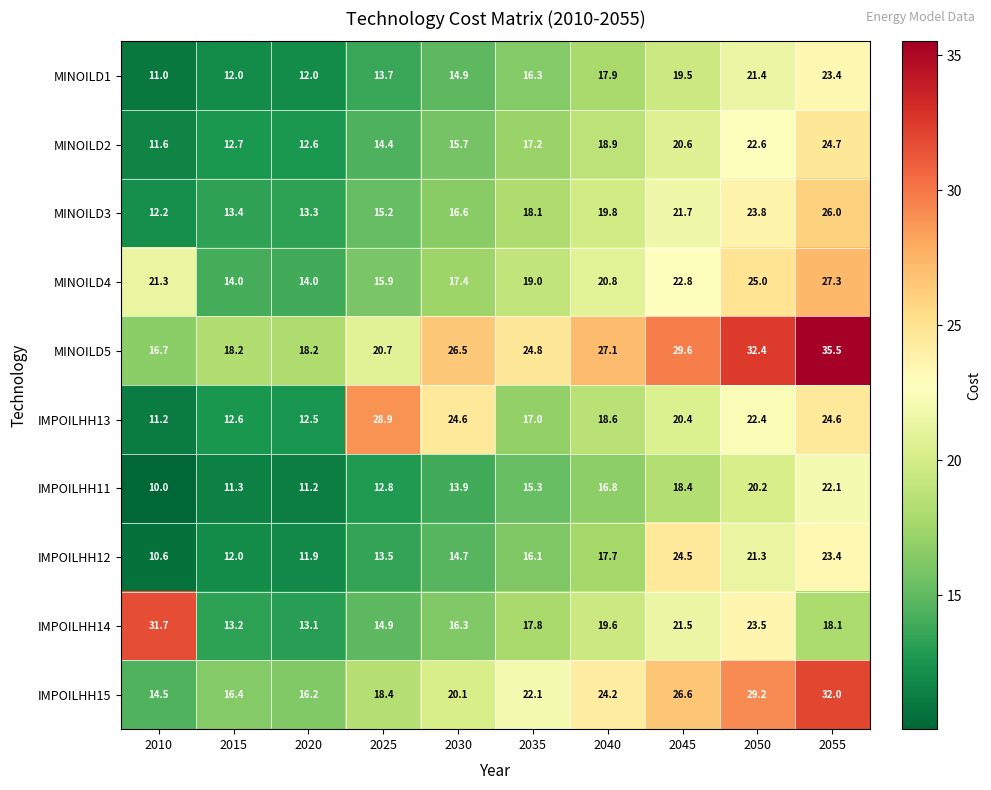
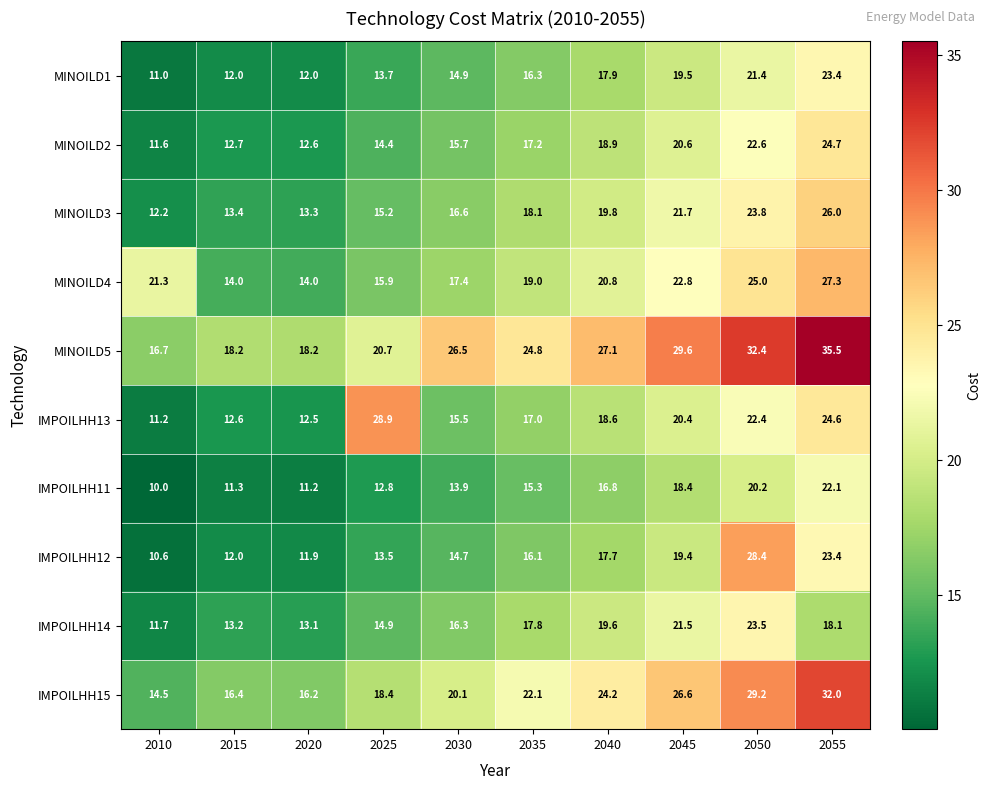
  {
    "MINOILD1": {
      "2010": 11.0,
      "2015": 12.0,
      "2020": 12.0,
      "2025": 13.7,
      "2030": 14.9,
      "2035": 16.3,
      "2040": 17.9,
      "2045": 19.5,
      "2050": 21.4,
      "2055": 23.4
    },
    "MINOILD2": {
      "2010": 11.6,
      "2015": 12.7,
      "2020": 12.6,
      "2025": 14.4,
      "2030": 15.7,
      "2035": 17.2,
      "2040": 18.9,
      "2045": 20.6,
      "2050": 22.6,
      "2055": 24.7
    },
    "MINOILD3": {
      "2010": 12.2,
      "2015": 13.4,
      "2020": 13.3,
      "2025": 15.2,
      "2030": 16.6,
      "2035": 18.1,
      "2040": 19.8,
      "2045": 21.7,
      "2050": 23.8,
      "2055": 26.0
    },
    "MINOILD4": {
      "2010": 21.3,
      "2015": 14.0,
      "2020": 14.0,
      "2025": 15.9,
      "2030": 17.4,
      "2035": 19.0,
      "2040": 20.8,
      "2045": 22.8,
      "2050": 25.0,
      "2055": 27.3
    },
    "MINOILD5": {
      "2010": 16.7,
      "2015": 18.2,
      "2020": 18.2,
      "2025": 20.7,
      "2030": 26.5,
      "2035": 24.8,
      "2040": 27.1,
      "2045": 29.6,
      "2050": 32.4,
      "2055": 35.5
    },
    "IMPOILHH13": {
      "2010": 11.2,
      "2015": 12.6,
      "2020": 12.5,
      "2025": 28.9,
-     "2030": 24.6,
+     "2030": 15.5,
      "2035": 17.0,
      "2040": 18.6,
      "2045": 20.4,
      "2050": 22.4,
      "2055": 24.6
    },
    "IMPOILHH11": {
      "2010": 10.0,
      "2015": 11.3,
      "2020": 11.2,
      "2025": 12.8,
      "2030": 13.9,
      "2035": 15.3,
      "2040": 16.8,
      "2045": 18.4,
      "2050": 20.2,
      "2055": 22.1
    },
    "IMPOILHH12": {
      "2010": 10.6,
      "2015": 12.0,
      "2020": 11.9,
      "2025": 13.5,
      "2030": 14.7,
      "2035": 16.1,
      "2040": 17.7,
-     "2045": 24.5,
-     "2050": 21.3,
+     "2045": 19.4,
+     "2050": 28.4,
      "2055": 23.4
    },
    "IMPOILHH14": {
-     "2010": 31.7,
+     "2010": 11.7,
      "2015": 13.2,
      "2020": 13.1,
      "2025": 14.9,
      "2030": 16.3,
      "2035": 17.8,
      "2040": 19.6,
      "2045": 21.5,
      "2050": 23.5,
      "2055": 18.1
    },
    "IMPOILHH15": {
      "2010": 14.5,
      "2015": 16.4,
      "2020": 16.2,
      "2025": 18.4,
      "2030": 20.1,
      "2035": 22.1,
      "2040": 24.2,
      "2045": 26.6,
      "2050": 29.2,
      "2055": 32.0
    }
  }
